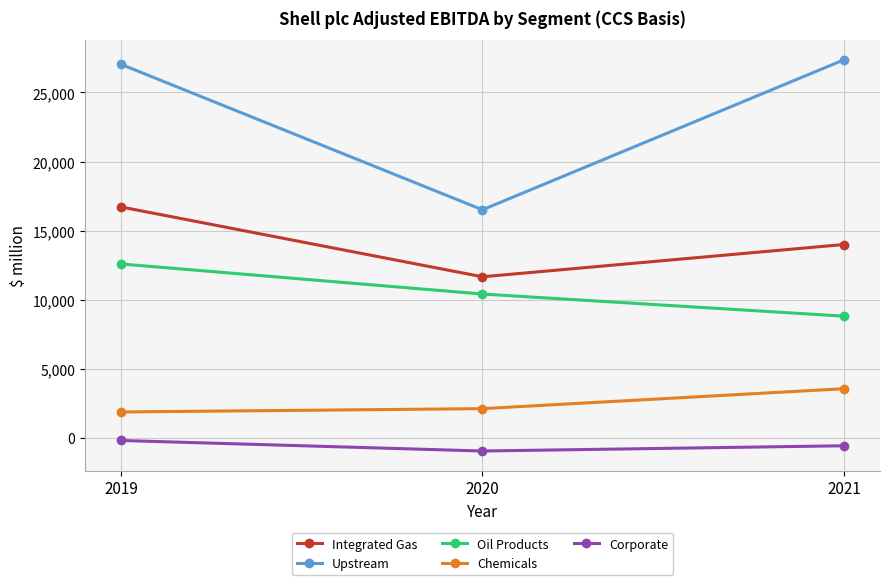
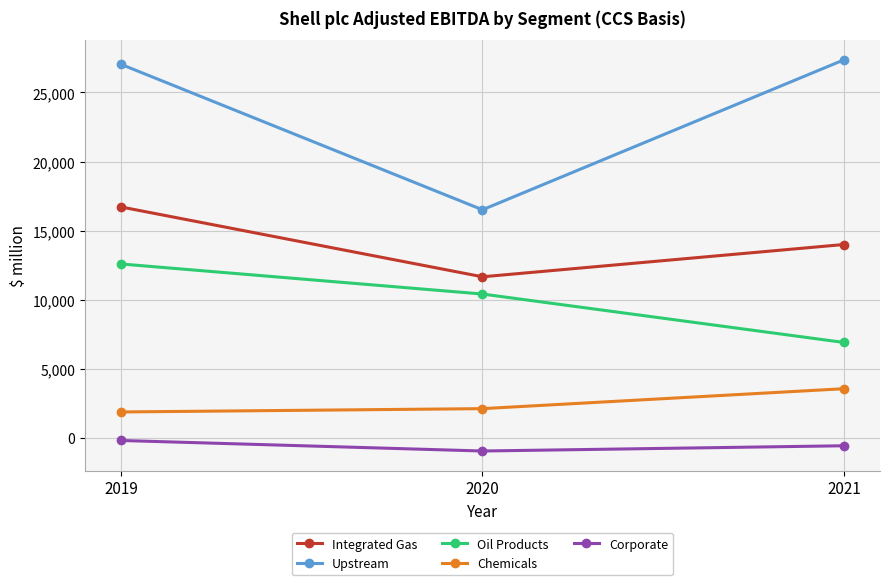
  {
    "Integrated Gas": {
      "2019": "16,700",
      "2020": "11,700",
      "2021": "14,000"
    },
    "Upstream": {
      "2019": "27,000",
      "2020": "16,500",
      "2021": "27,400"
    },
    "Oil Products": {
      "2019": "12,600",
      "2020": "10,400",
-     "2021": "8,800"
+     "2021": "6,900"
    },
    "Chemicals": {
      "2019": "1,900",
      "2020": "2,100",
      "2021": "3,600"
    },
    "Corporate": {
      "2019": "-200",
      "2020": "-900",
      "2021": "-600"
    }
  }
